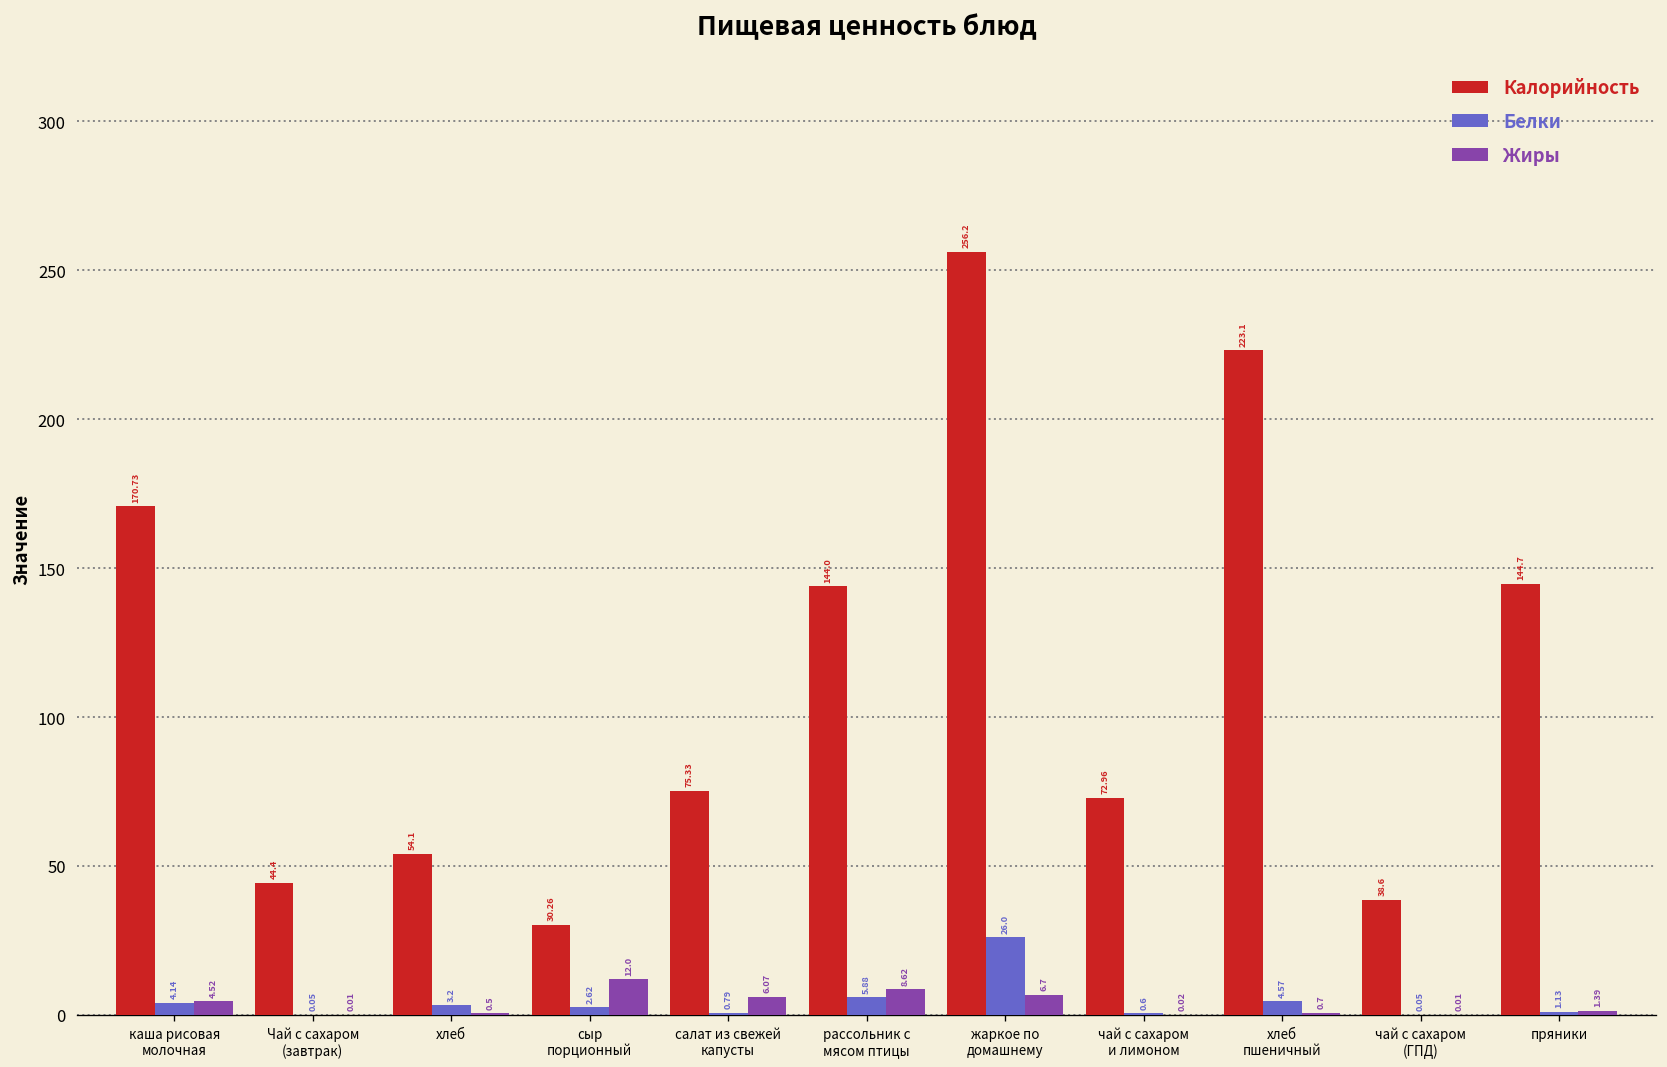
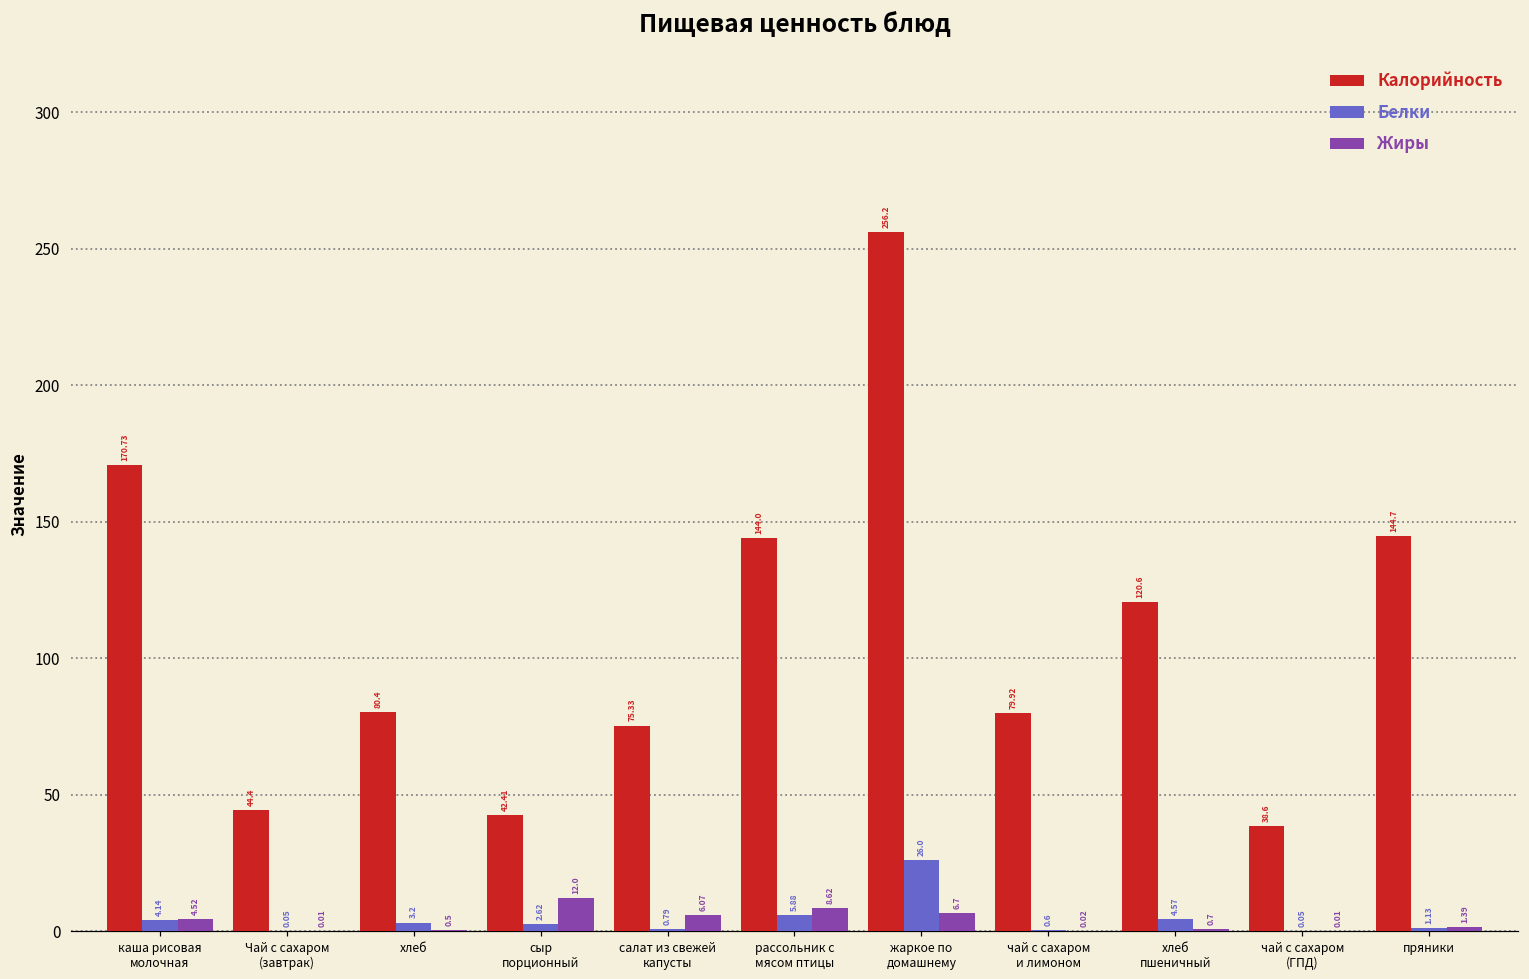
  {
    "Калорийность": {
      "каша рисовая молочная": 170.73,
      "Чай с сахаром (завтрак)": 44.4,
-     "хлеб": 54.1,
-     "сыр порционный": 30.26,
+     "хлеб": 80.4,
+     "сыр порционный": 42.41,
      "салат из свежей капусты": 75.33,
      "рассольник с мясом птицы": 144.0,
      "жаркое по домашнему": 256.2,
-     "чай с сахаром и лимоном": 72.96,
-     "хлеб пшеничный": 223.1,
+     "чай с сахаром и лимоном": 79.92,
+     "хлеб пшеничный": 120.6,
      "чай с сахаром (ГПД)": 38.6,
      "пряники": 144.7
    }
  }
